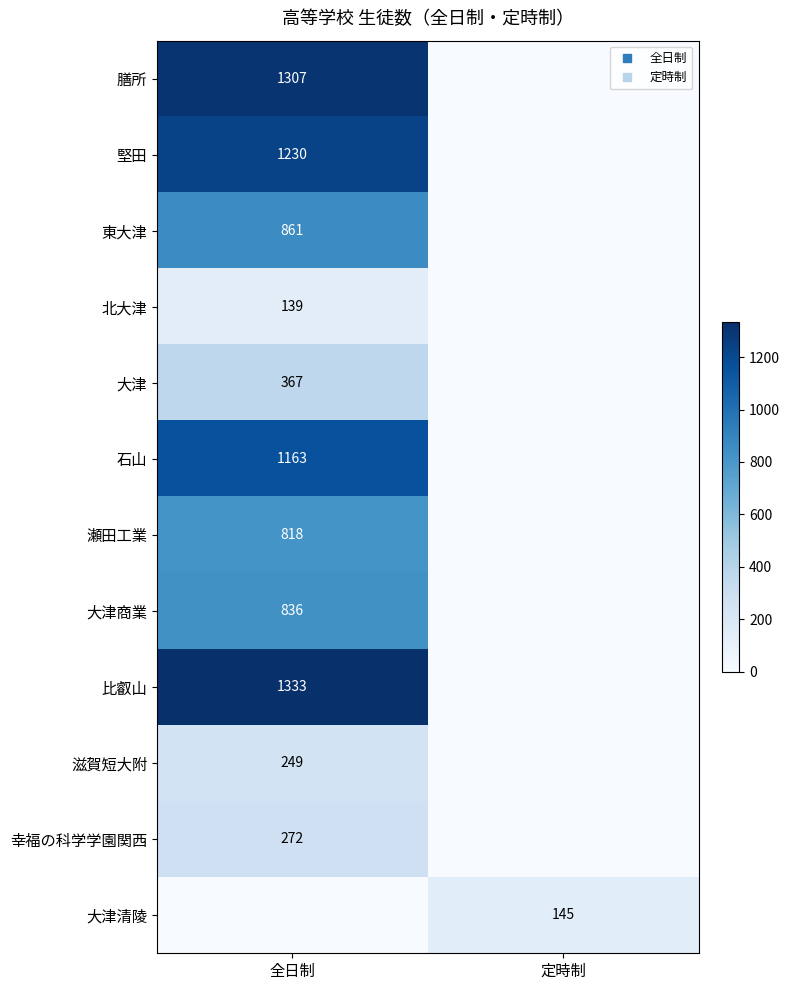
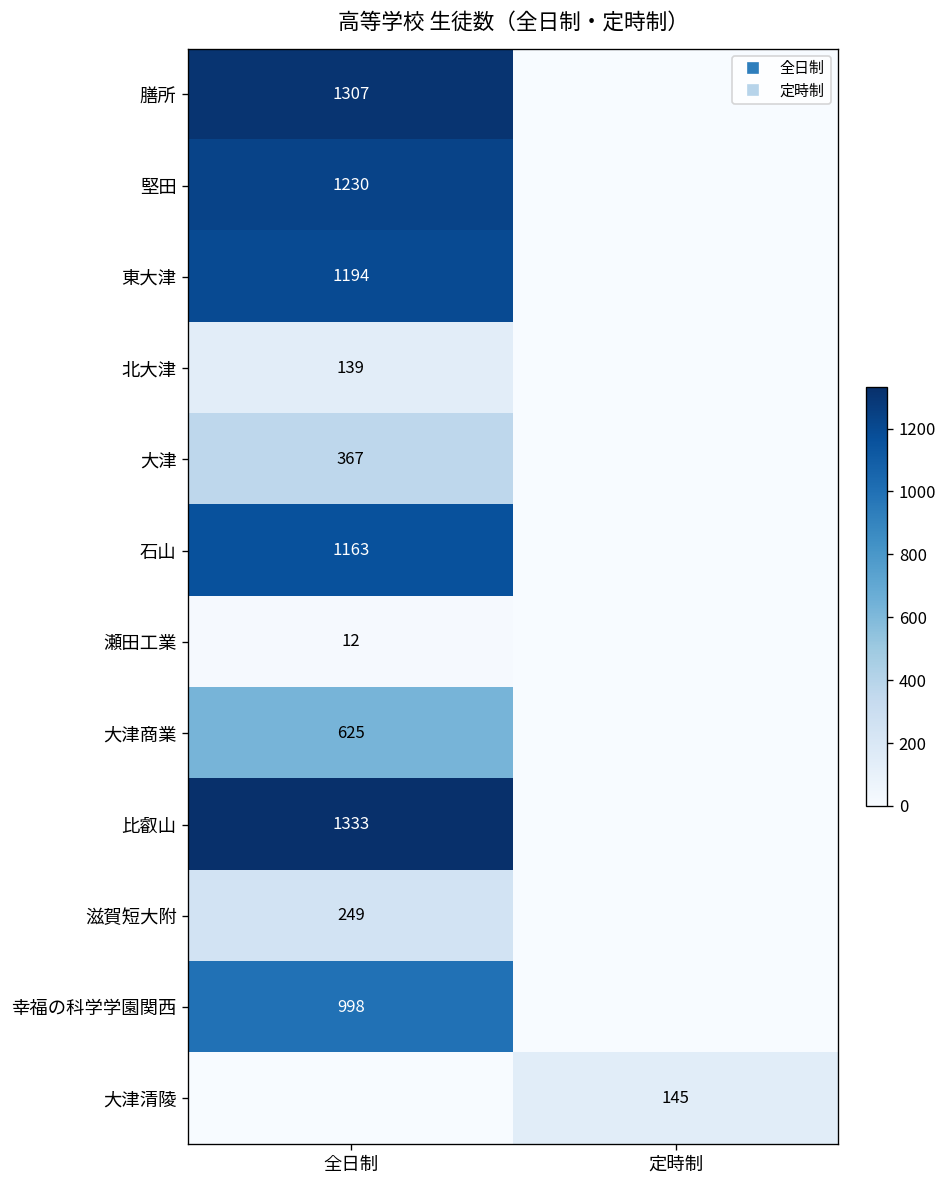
  {
    "膳所": {
      "全日制": 1307
    },
    "堅田": {
      "全日制": 1230
    },
    "東大津": {
-     "全日制": 861
+     "全日制": 1194
    },
    "北大津": {
      "全日制": 139
    },
    "大津": {
      "全日制": 367
    },
    "石山": {
      "全日制": 1163
    },
    "瀬田工業": {
-     "全日制": 818
+     "全日制": 12
    },
    "大津商業": {
-     "全日制": 836
+     "全日制": 625
    },
    "比叡山": {
      "全日制": 1333
    },
    "滋賀短大附": {
      "全日制": 249
    },
    "幸福の科学学園関西": {
-     "全日制": 272
+     "全日制": 998
    },
    "大津清陵": {
      "定時制": 145
    }
  }
